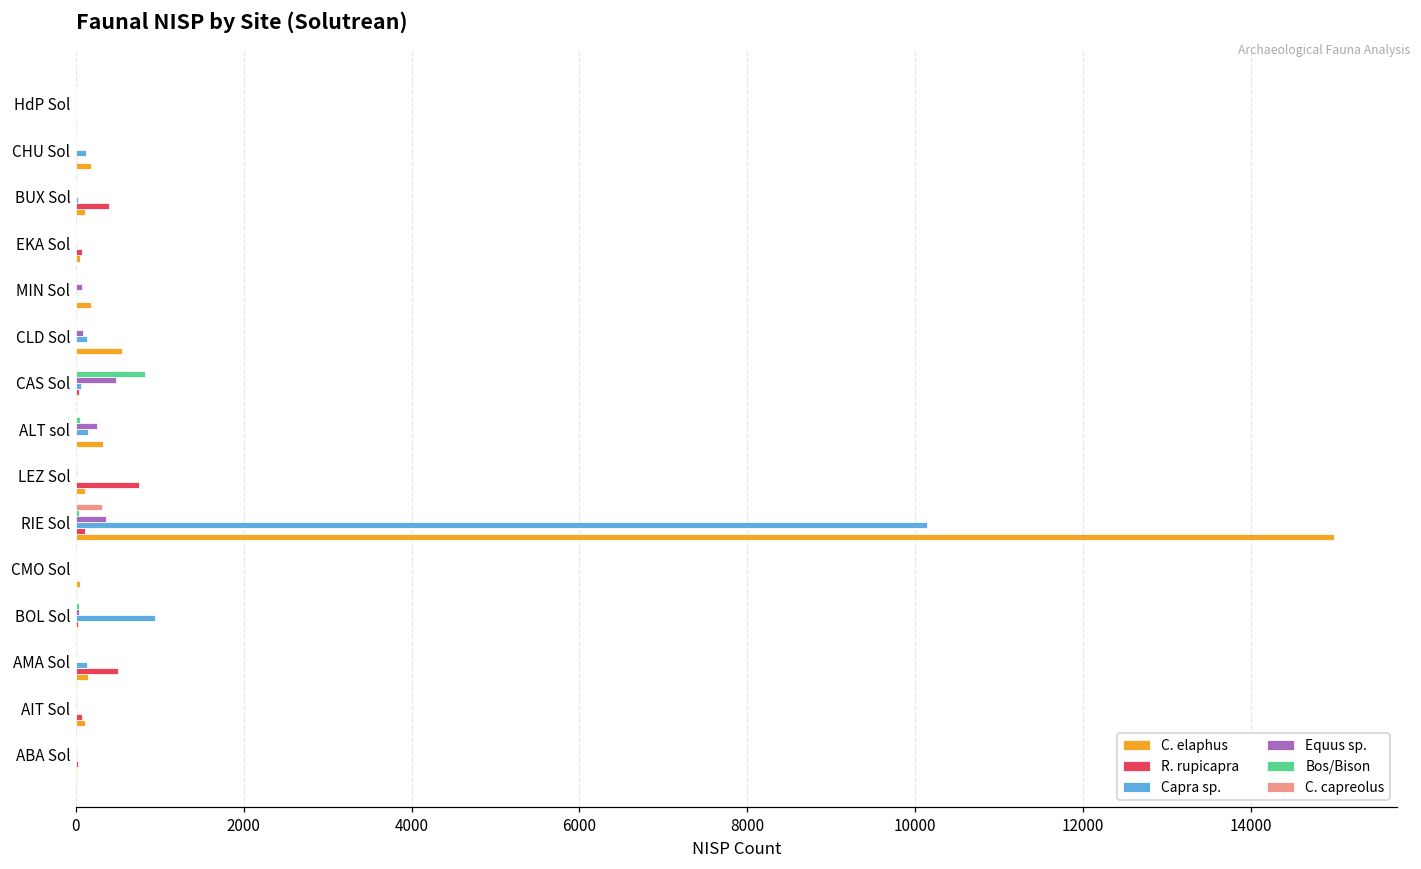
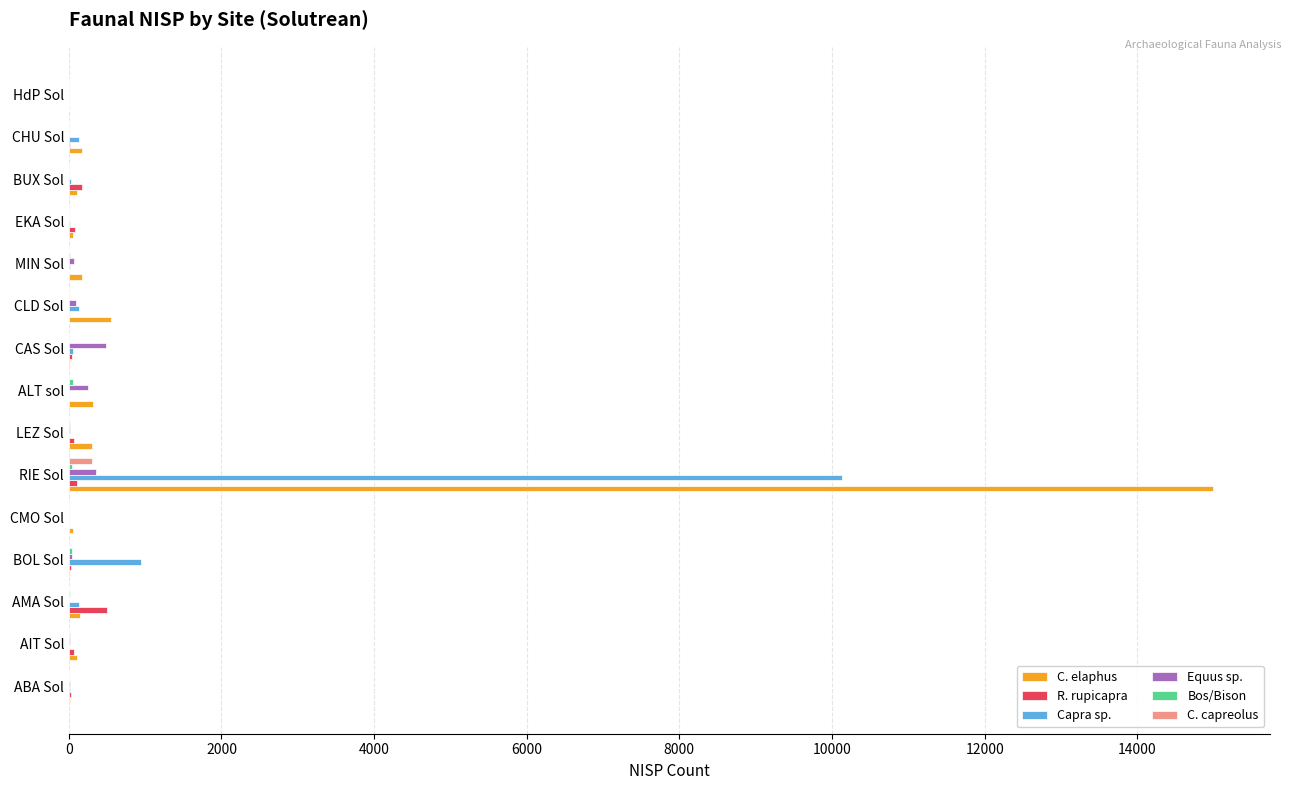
  {
    "C. elaphus": {
      "CHU Sol": 200,
      "BUX Sol": 100,
      "EKA Sol": 100,
      "MIN Sol": 200,
      "CLD Sol": 500,
      "ALT sol": 300,
-     "LEZ Sol": 100,
+     "LEZ Sol": 300,
      "RIE Sol": 15000,
      "CMO Sol": 100,
      "AMA Sol": 100,
      "AIT Sol": 100
    },
    "R. rupicapra": {
-     "BUX Sol": 400,
+     "BUX Sol": 200,
      "EKA Sol": 100,
      "CLD Sol": 0,
      "CAS Sol": 0,
-     "LEZ Sol": 800,
+     "LEZ Sol": 100,
      "RIE Sol": 100,
      "CMO Sol": 0,
      "AMA Sol": 500,
      "AIT Sol": 100
    },
    "Capra sp.": {
      "CHU Sol": 100,
      "CLD Sol": 100,
      "CAS Sol": 100,
-     "ALT sol": 100,
+     "ALT sol": 0,
      "RIE Sol": 10100,
      "BOL Sol": 900,
      "AMA Sol": 100
    },
    "Equus sp.": {
      "CHU Sol": 0,
      "BUX Sol": 0,
      "EKA Sol": 0,
      "MIN Sol": 100,
      "CLD Sol": 100,
      "CAS Sol": 500,
      "ALT sol": 300,
      "RIE Sol": 400,
      "BOL Sol": 0
    },
    "Bos/Bison": {
      "CHU Sol": 0,
      "BUX Sol": 0,
      "CLD Sol": 0,
-     "CAS Sol": 800,
+     "CAS Sol": 0,
      "ALT sol": 0,
      "RIE Sol": 0,
      "BOL Sol": 0
    },
    "C. capreolus": {
      "CHU Sol": 0,
      "CLD Sol": 0,
      "RIE Sol": 300,
      "ABA Sol": 0
    }
  }
